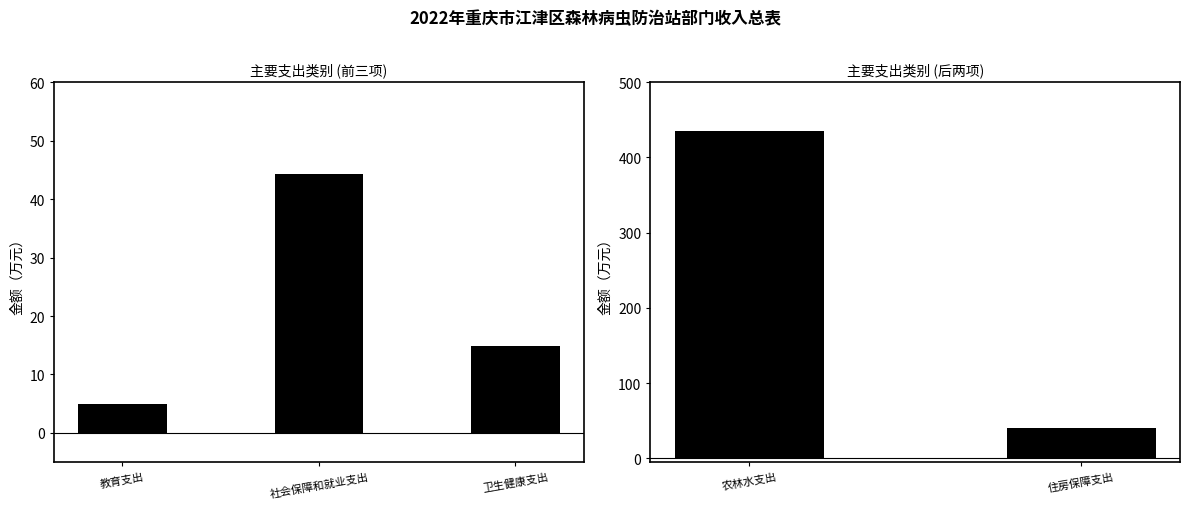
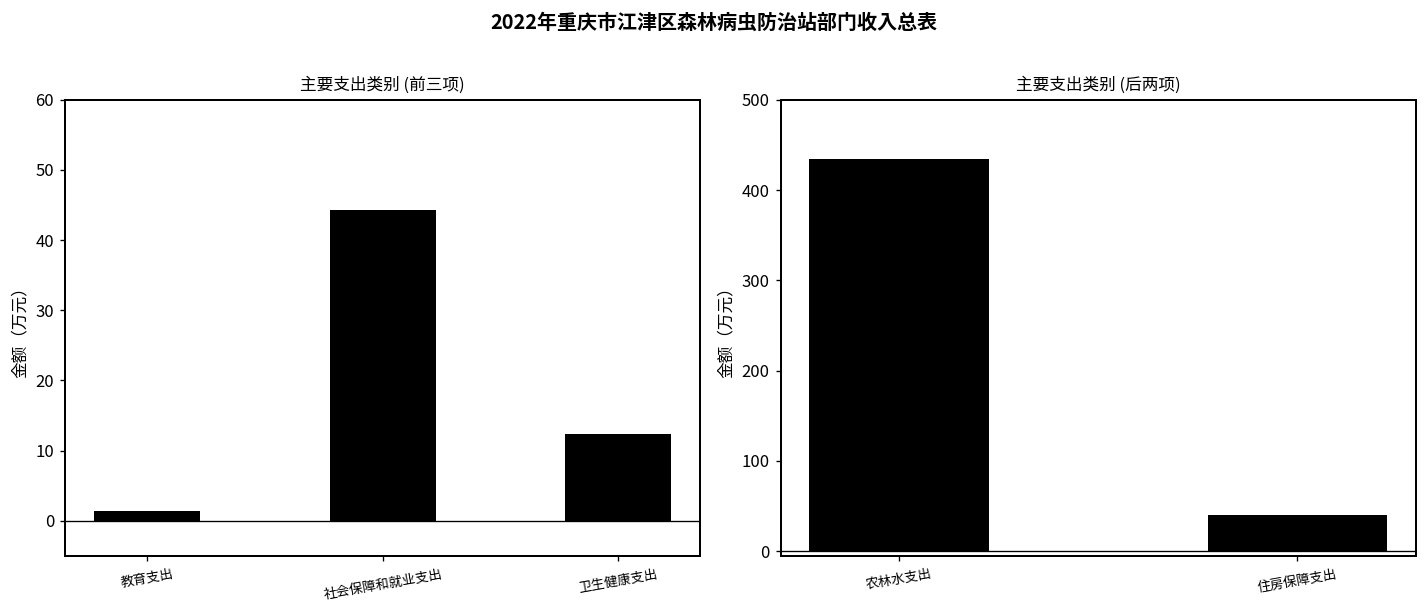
  {
    "主要支出类别 (前三项)": {
-     "教育支出": 5,
+     "教育支出": 1,
      "社会保障和就业支出": 44,
-     "卫生健康支出": 15
+     "卫生健康支出": 12
    },
    "主要支出类别 (后两项)": {
      "农林水支出": 430,
      "住房保障支出": 40
    }
  }
